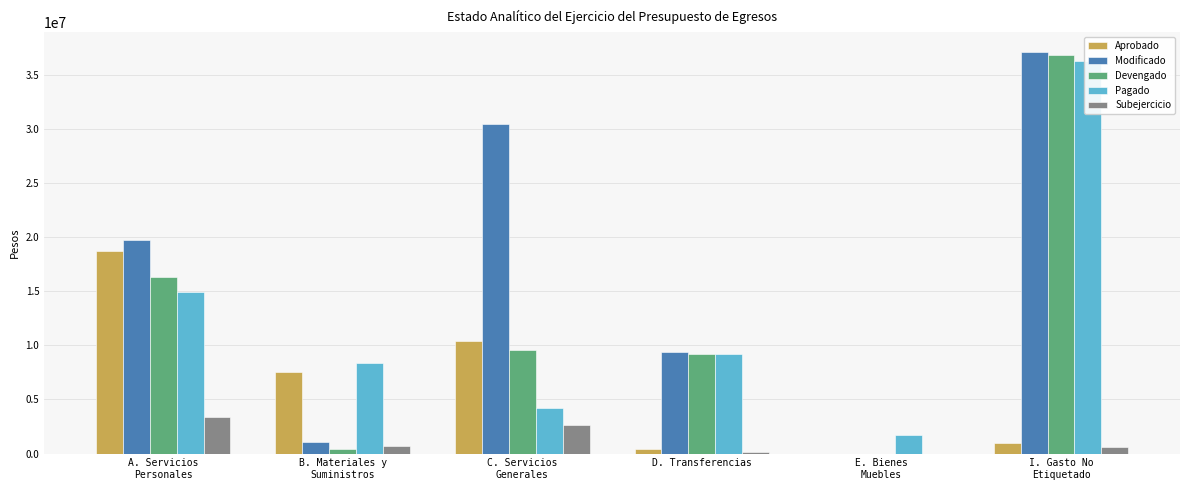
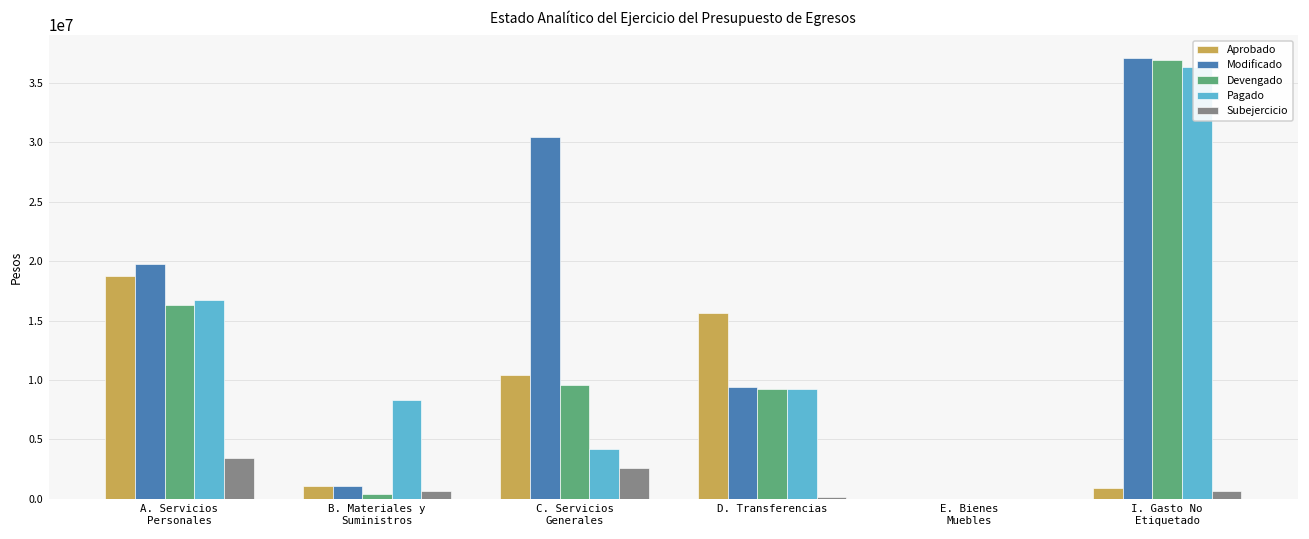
  {
    "Aprobado": {
      "A. Servicios Personales": 18700000,
-     "B. Materiales y Suministros": 7500000,
+     "B. Materiales y Suministros": 1100000,
      "C. Servicios Generales": 10400000,
-     "D. Transferencias": 400000,
+     "D. Transferencias": 15600000,
      "E. Bienes Muebles": 0,
      "I. Gasto No Etiquetado": 900000
    },
    "Modificado": {
      "A. Servicios Personales": 19700000,
      "B. Materiales y Suministros": 1000000,
      "C. Servicios Generales": 30500000,
      "D. Transferencias": 9400000,
      "E. Bienes Muebles": 0,
      "I. Gasto No Etiquetado": 37100000
    },
    "Pagado": {
-     "A. Servicios Personales": 14900000,
+     "A. Servicios Personales": 16800000,
      "B. Materiales y Suministros": 8300000,
      "C. Servicios Generales": 4200000,
      "D. Transferencias": 9300000,
-     "E. Bienes Muebles": 1700000
+     "E. Bienes Muebles": 0
    }
  }
